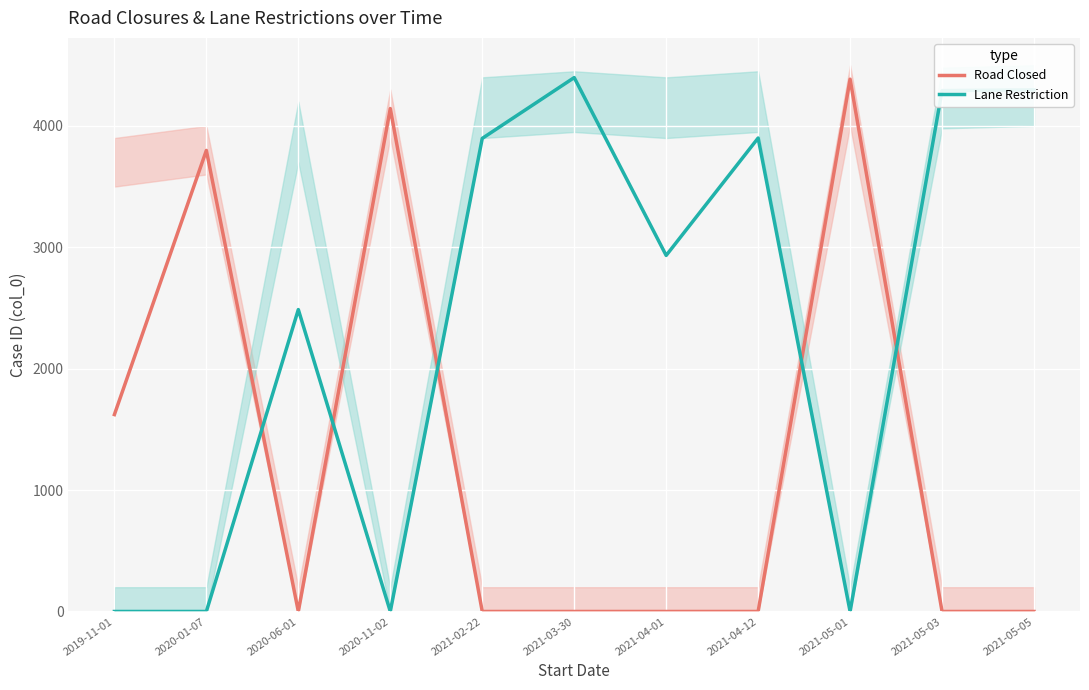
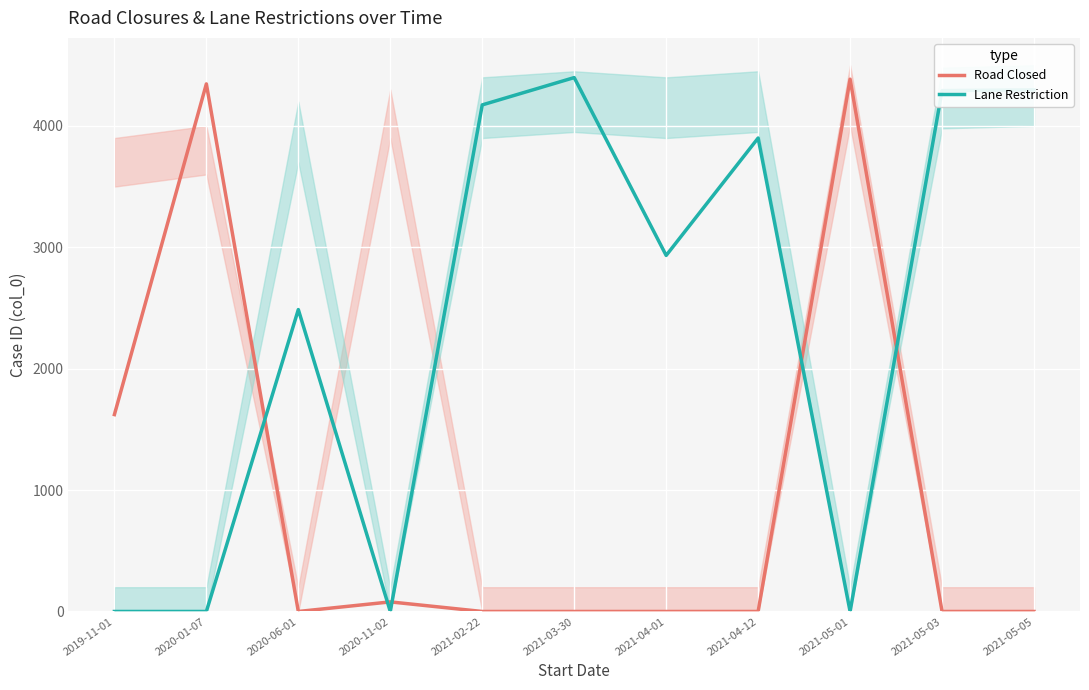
  {
    "Road Closed": {
      "2019-11-01": 1620,
-     "2020-01-07": 3800,
+     "2020-01-07": 4350,
      "2020-06-01": 0,
-     "2020-11-02": 4140,
+     "2020-11-02": 80,
      "2021-02-22": 0,
      "2021-03-30": 0,
      "2021-04-01": 0,
      "2021-04-12": 0,
      "2021-05-01": 4390,
      "2021-05-03": 0,
      "2021-05-05": 0
    },
    "Lane Restriction": {
      "2019-11-01": 0,
      "2020-01-07": 0,
      "2020-06-01": 2490,
      "2020-11-02": 0,
-     "2021-02-22": 3900,
+     "2021-02-22": 4170,
      "2021-03-30": 4400,
      "2021-04-01": 2930,
      "2021-04-12": 3900,
      "2021-05-01": 0
    }
  }
